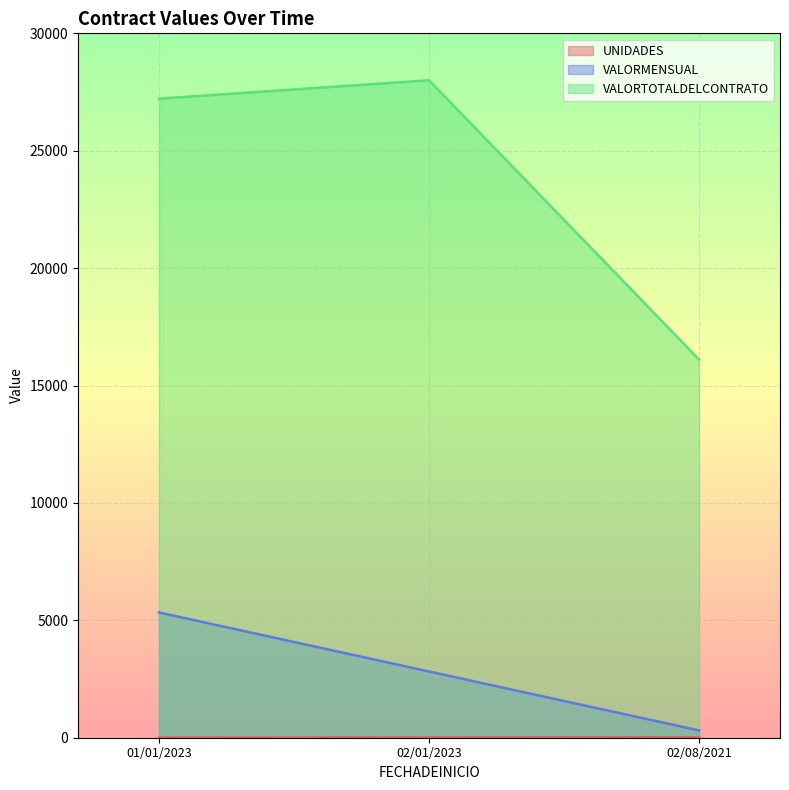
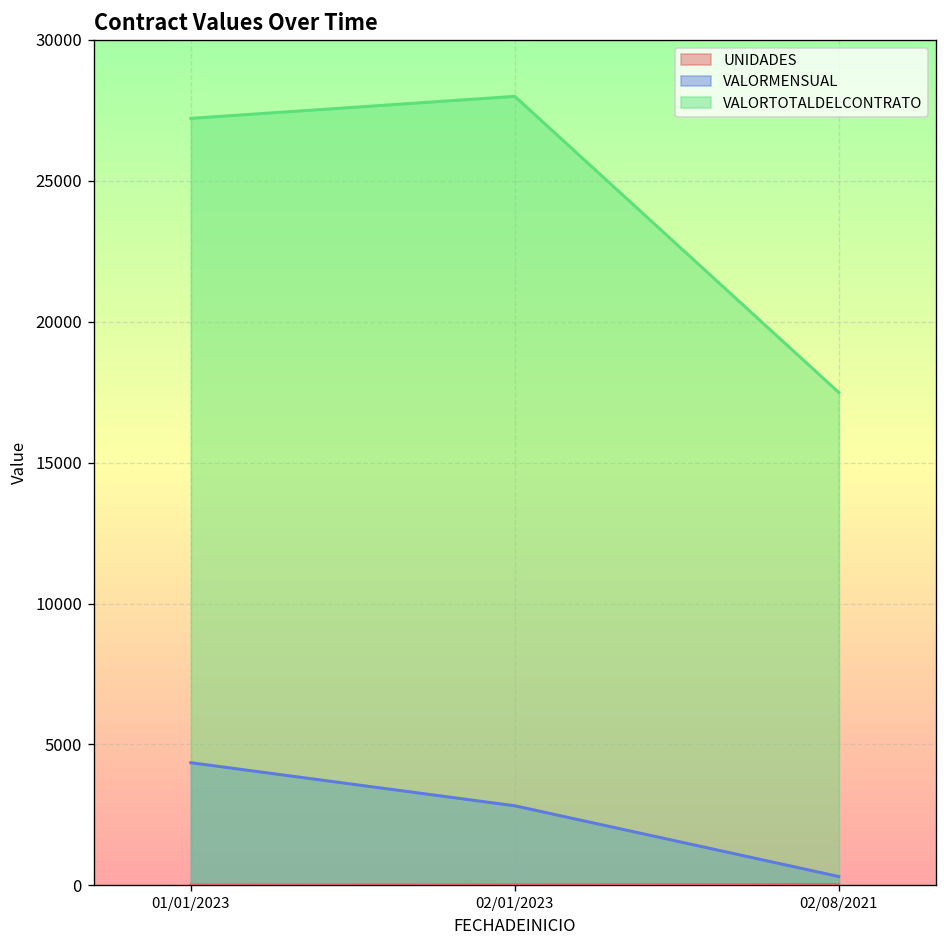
  {
    "UNIDADES": {
      "01/01/2023": 0,
      "02/01/2023": 0,
      "02/08/2021": 0
    },
    "VALORMENSUAL": {
-     "01/01/2023": 5300,
+     "01/01/2023": 4400,
      "02/01/2023": 2800,
      "02/08/2021": 300
    },
    "VALORTOTALDELCONTRATO": {
      "01/01/2023": 27200,
      "02/01/2023": 28000,
-     "02/08/2021": 16100
+     "02/08/2021": 17500
    }
  }
